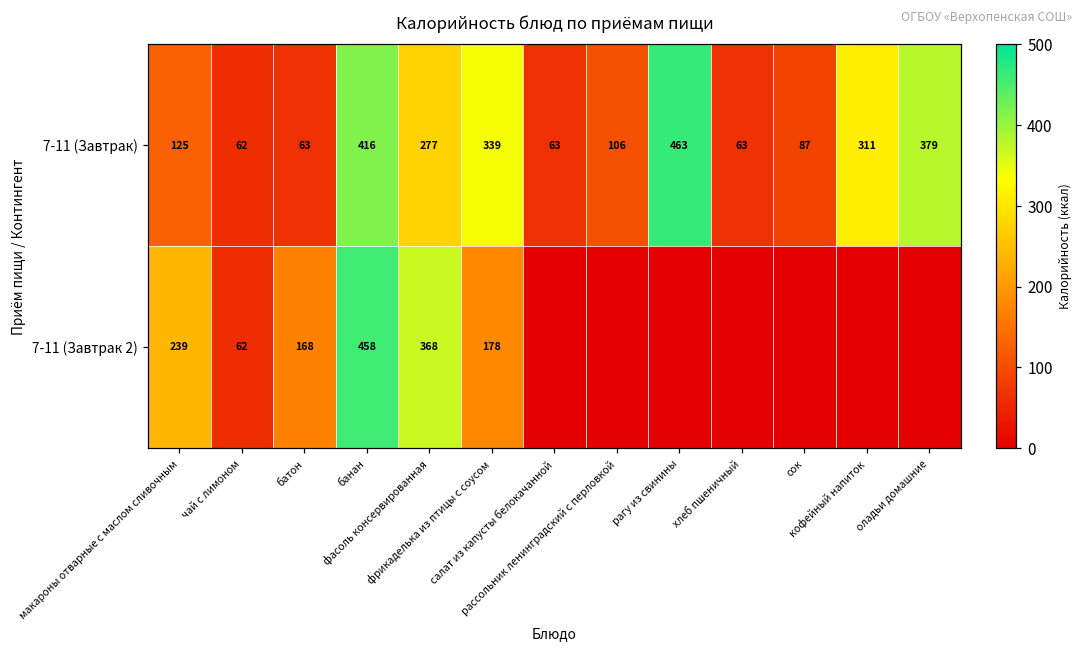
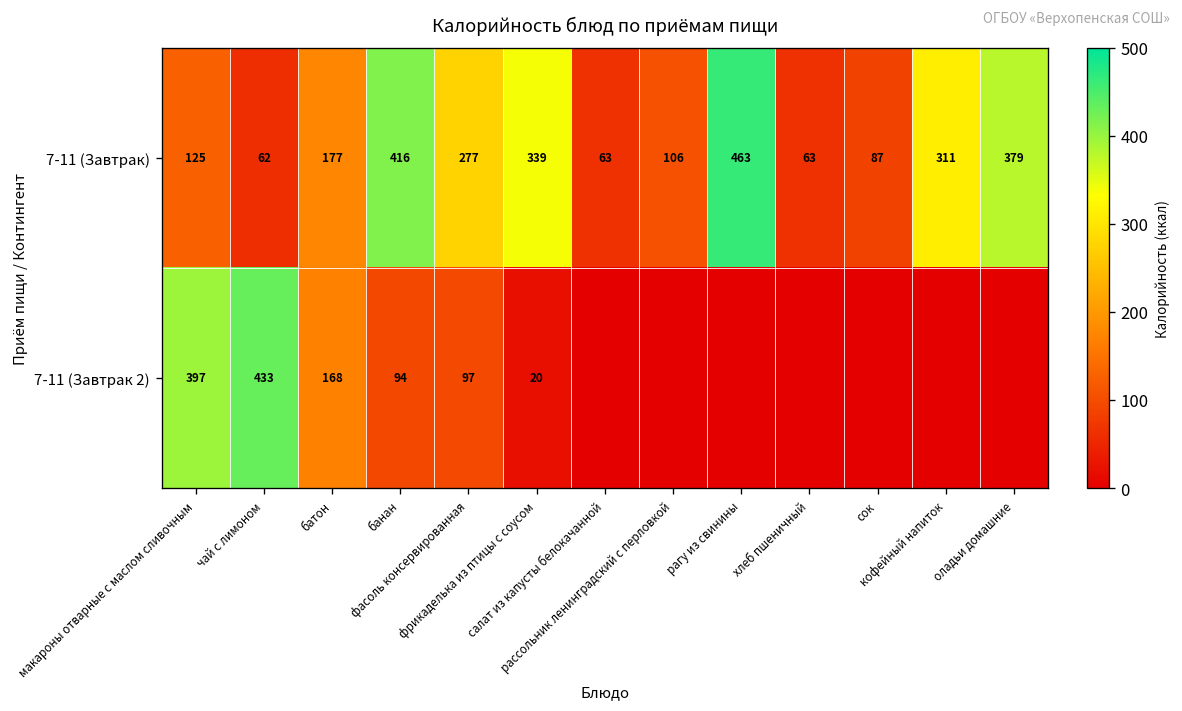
  {
    "7-11 (Завтрак)": {
      "макароны отварные с маслом сливочным": 125,
      "чай с лимоном": 62,
-     "батон": 63,
+     "батон": 177,
      "банан": 416,
      "фасоль консервированная": 277,
      "фрикаделька из птицы с соусом": 339,
      "салат из капусты белокачанной": 63,
      "рассольник ленинградский с перловкой": 106,
      "рагу из свинины": 463,
      "хлеб пшеничный": 63,
      "сок": 87,
      "кофейный напиток": 311,
      "оладьи домашние": 379
    },
    "7-11 (Завтрак 2)": {
-     "макароны отварные с маслом сливочным": 239,
-     "чай с лимоном": 62,
+     "макароны отварные с маслом сливочным": 397,
+     "чай с лимоном": 433,
      "батон": 168,
-     "банан": 458,
-     "фасоль консервированная": 368,
-     "фрикаделька из птицы с соусом": 178
+     "банан": 94,
+     "фасоль консервированная": 97,
+     "фрикаделька из птицы с соусом": 20
    }
  }
